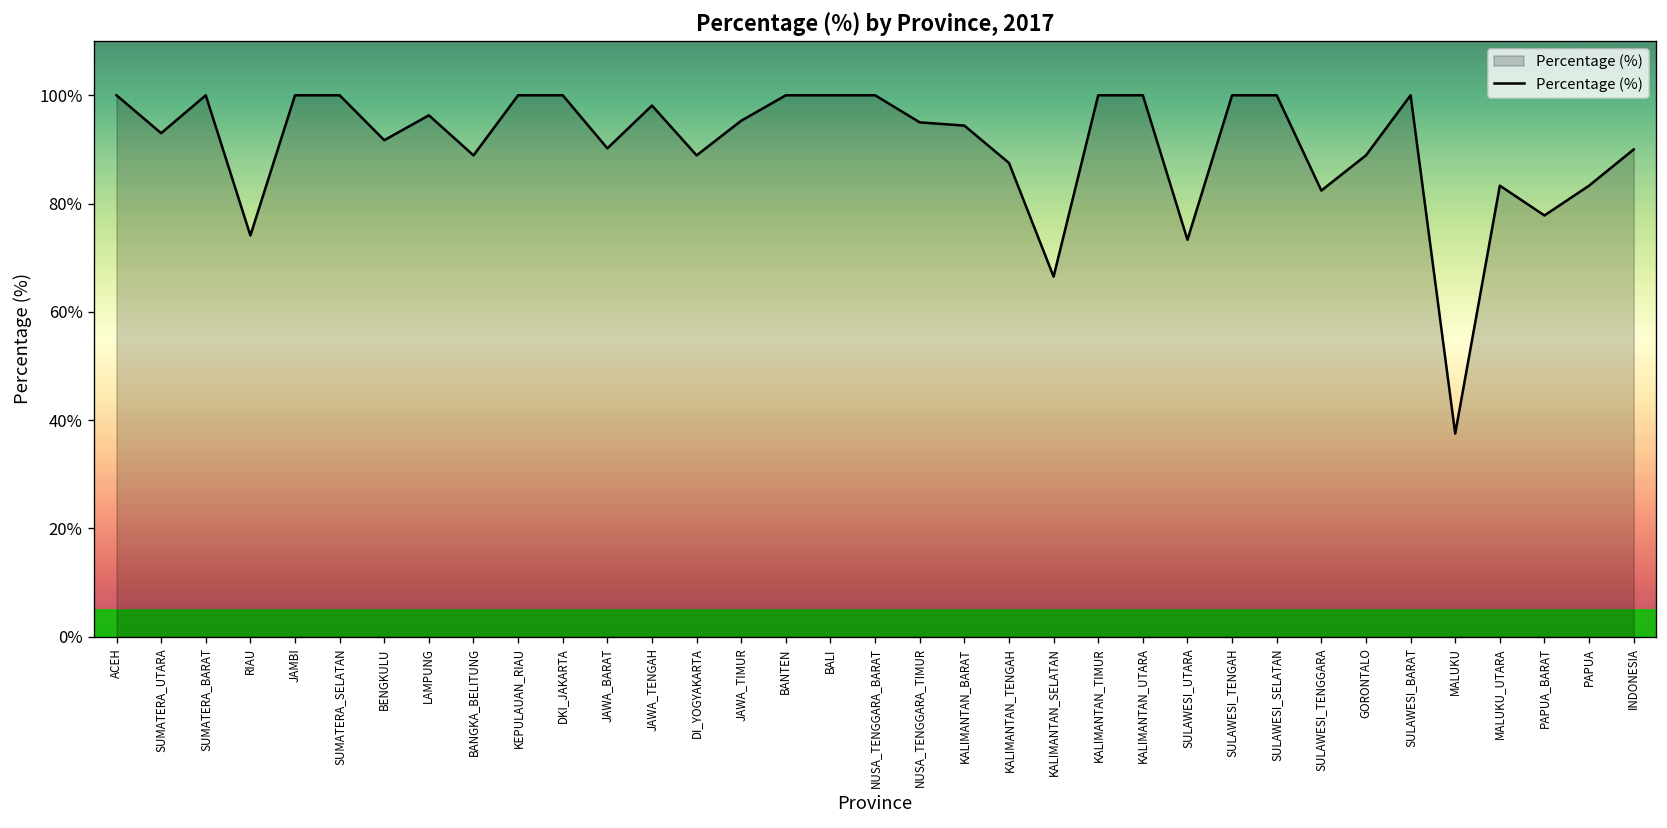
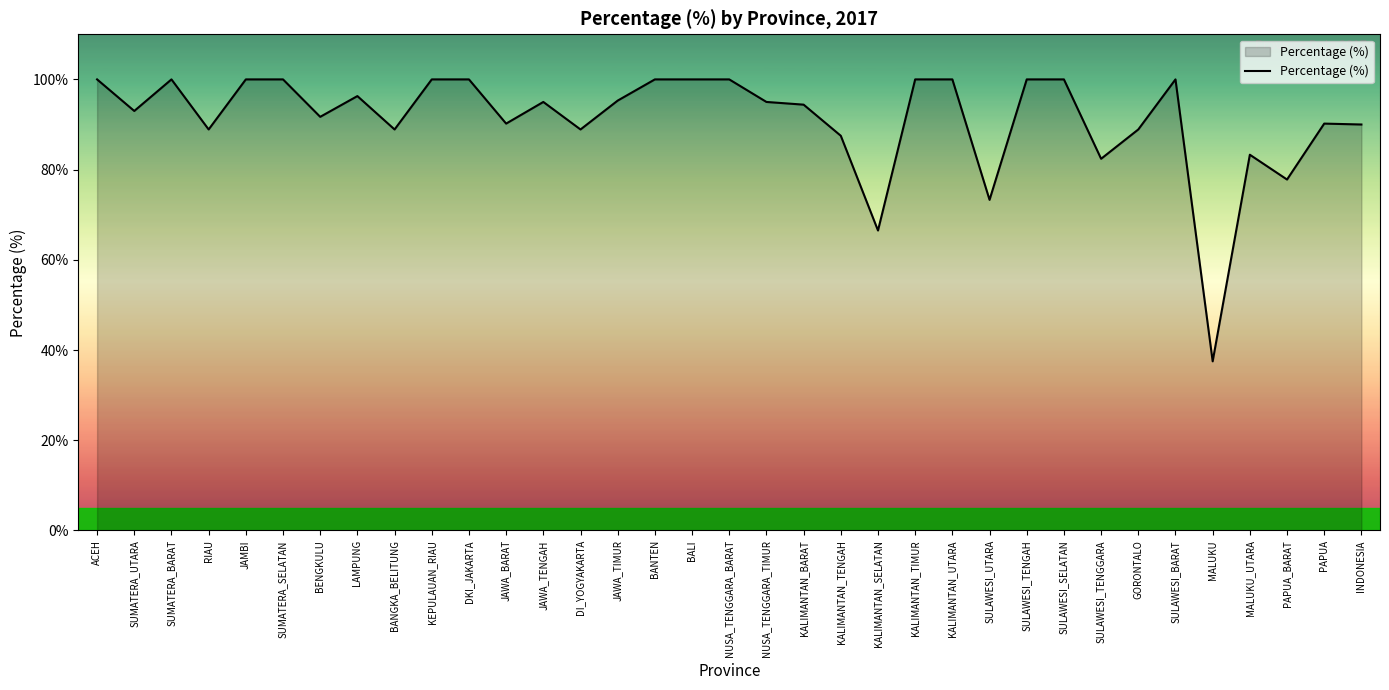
  {
    "ACEH": "100%",
    "SUMATERA_UTARA": "93%",
    "SUMATERA_BARAT": "100%",
-   "RIAU": "74%",
+   "RIAU": "89%",
    "JAMBI": "100%",
    "SUMATERA_SELATAN": "100%",
    "BENGKULU": "92%",
    "LAMPUNG": "96%",
    "BANGKA_BELITUNG": "89%",
    "KEPULAUAN_RIAU": "100%",
    "DKI_JAKARTA": "100%",
    "JAWA_BARAT": "90%",
-   "JAWA_TENGAH": "98%",
+   "JAWA_TENGAH": "95%",
    "DI_YOGYAKARTA": "89%",
    "JAWA_TIMUR": "95%",
    "BANTEN": "100%",
    "BALI": "100%",
    "NUSA_TENGGARA_BARAT": "100%",
    "NUSA_TENGGARA_TIMUR": "95%",
    "KALIMANTAN_BARAT": "94%",
    "KALIMANTAN_TENGAH": "88%",
    "KALIMANTAN_SELATAN": "67%",
    "KALIMANTAN_TIMUR": "100%",
    "KALIMANTAN_UTARA": "100%",
    "SULAWESI_UTARA": "73%",
    "SULAWESI_TENGAH": "100%",
    "SULAWESI_SELATAN": "100%",
    "SULAWESI_TENGGARA": "82%",
    "GORONTALO": "89%",
    "SULAWESI_BARAT": "100%",
    "MALUKU": "38%",
    "MALUKU_UTARA": "83%",
    "PAPUA_BARAT": "78%",
-   "PAPUA": "83%",
+   "PAPUA": "90%",
    "INDONESIA": "90%"
  }
